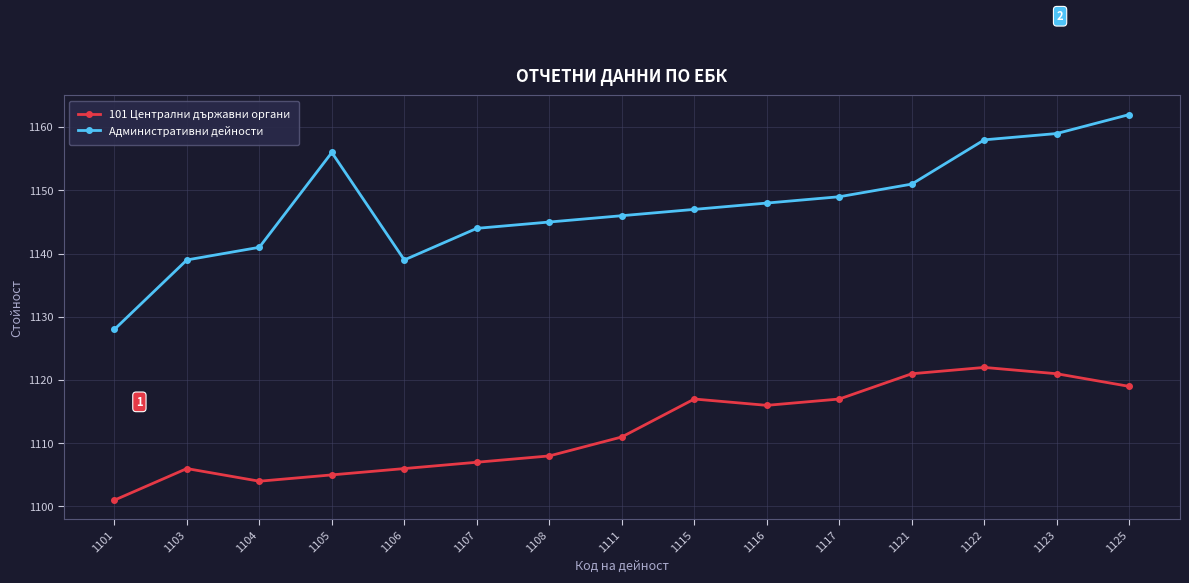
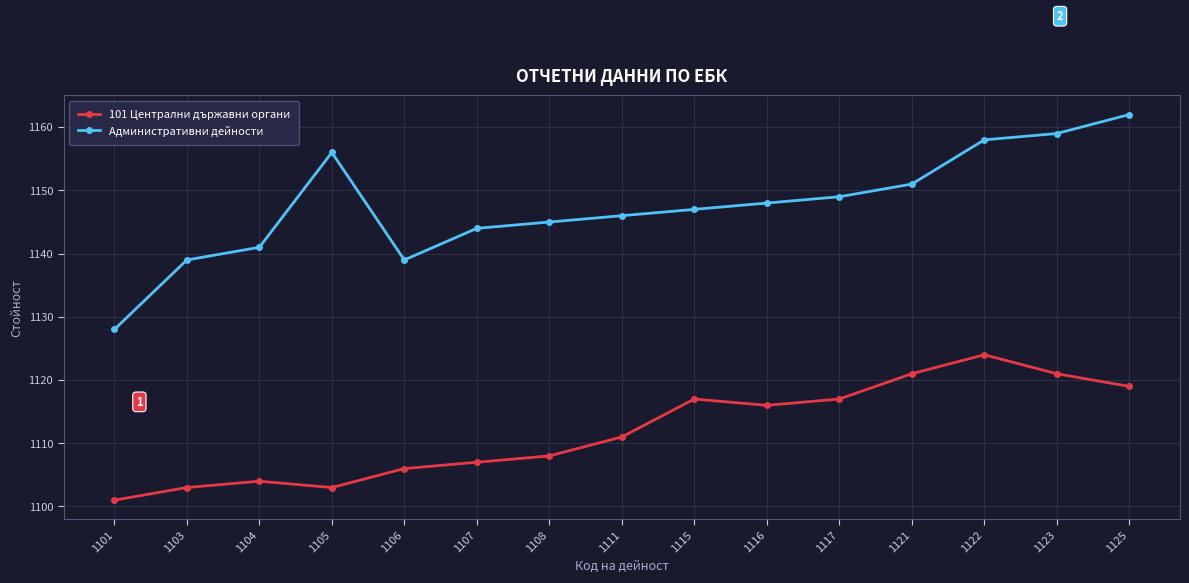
  {
    "101 Централни държавни органи": {
      "1101": 1101,
-     "1103": 1106,
+     "1103": 1103,
      "1104": 1104,
-     "1105": 1105,
+     "1105": 1103,
      "1106": 1106,
      "1107": 1107,
      "1108": 1108,
      "1111": 1111,
      "1115": 1117,
      "1116": 1116,
      "1117": 1117,
      "1121": 1121,
-     "1122": 1122,
+     "1122": 1124,
      "1123": 1121,
      "1125": 1119
    },
    "Административни дейности": {
      "1101": 1128,
      "1103": 1139,
      "1104": 1141,
      "1105": 1156,
      "1106": 1139,
      "1107": 1144,
      "1108": 1145,
      "1111": 1146,
      "1115": 1147,
      "1116": 1148,
      "1117": 1149,
      "1121": 1151,
      "1122": 1158,
      "1123": 1159,
      "1125": 1162
    }
  }
